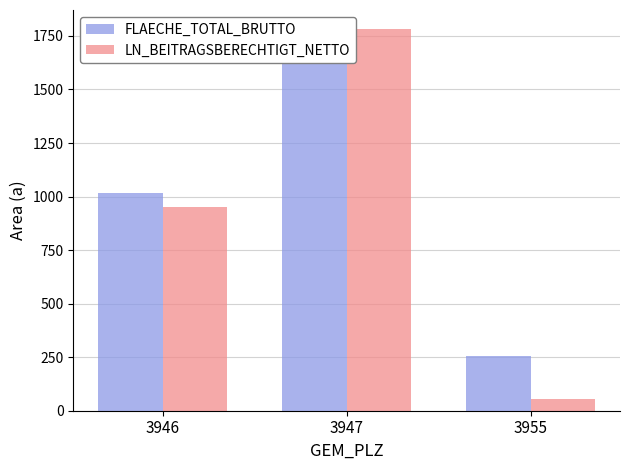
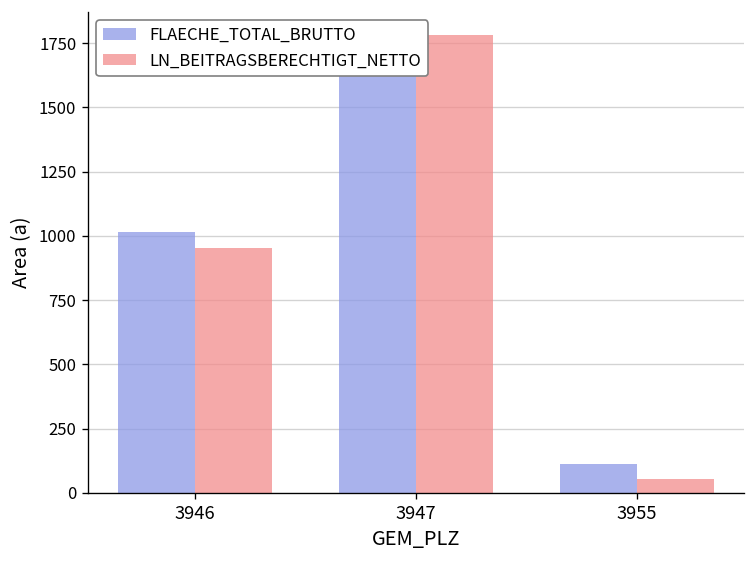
  {
    "FLAECHE_TOTAL_BRUTTO": {
      "3946": 1020,
-     "3955": 250
+     "3955": 110
    },
    "LN_BEITRAGSBERECHTIGT_NETTO": {
      "3946": 950,
      "3947": 1780,
      "3955": 60
    }
  }
